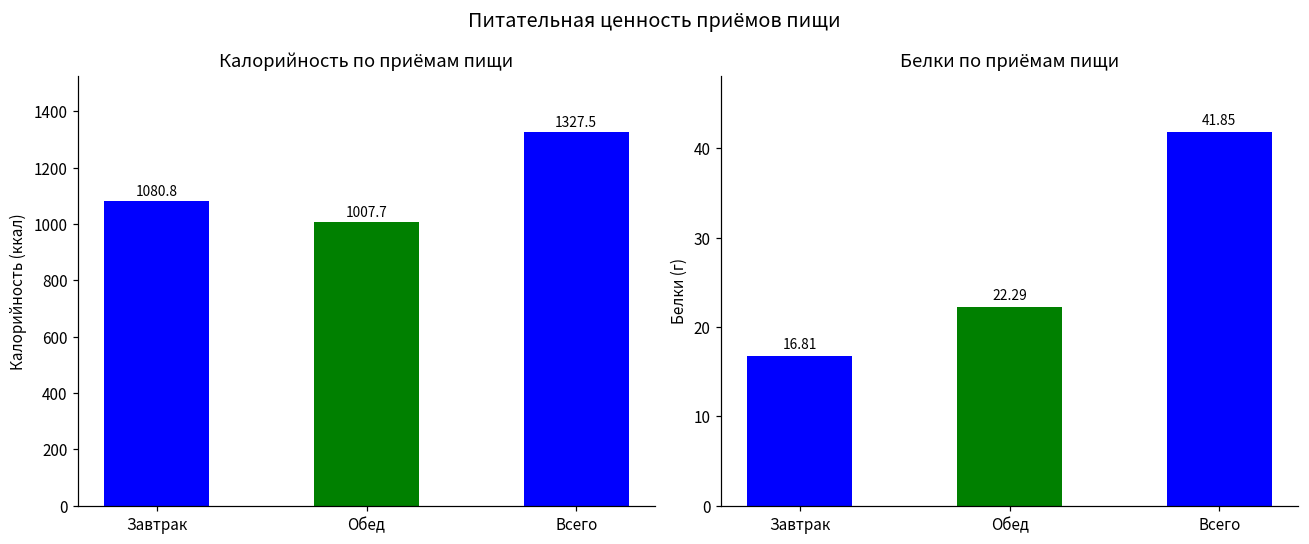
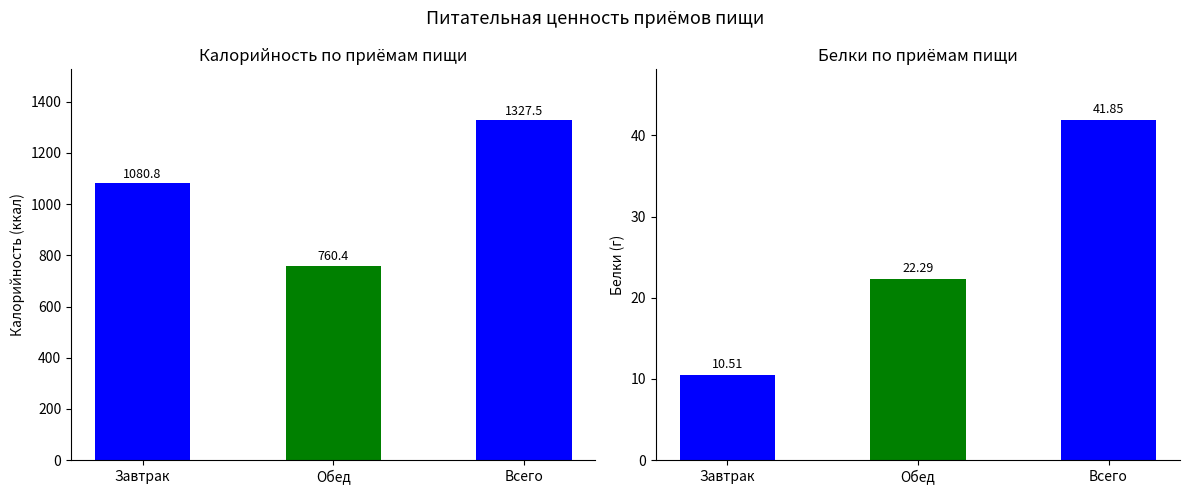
  {
    "Калорийность по приёмам пищи": {
      "Завтрак": 1080.8,
-     "Обед": 1007.7,
+     "Обед": 760.4,
      "Всего": 1327.5
    },
    "Белки по приёмам пищи": {
-     "Завтрак": 16.81,
+     "Завтрак": 10.51,
      "Обед": 22.29,
      "Всего": 41.85
    }
  }
